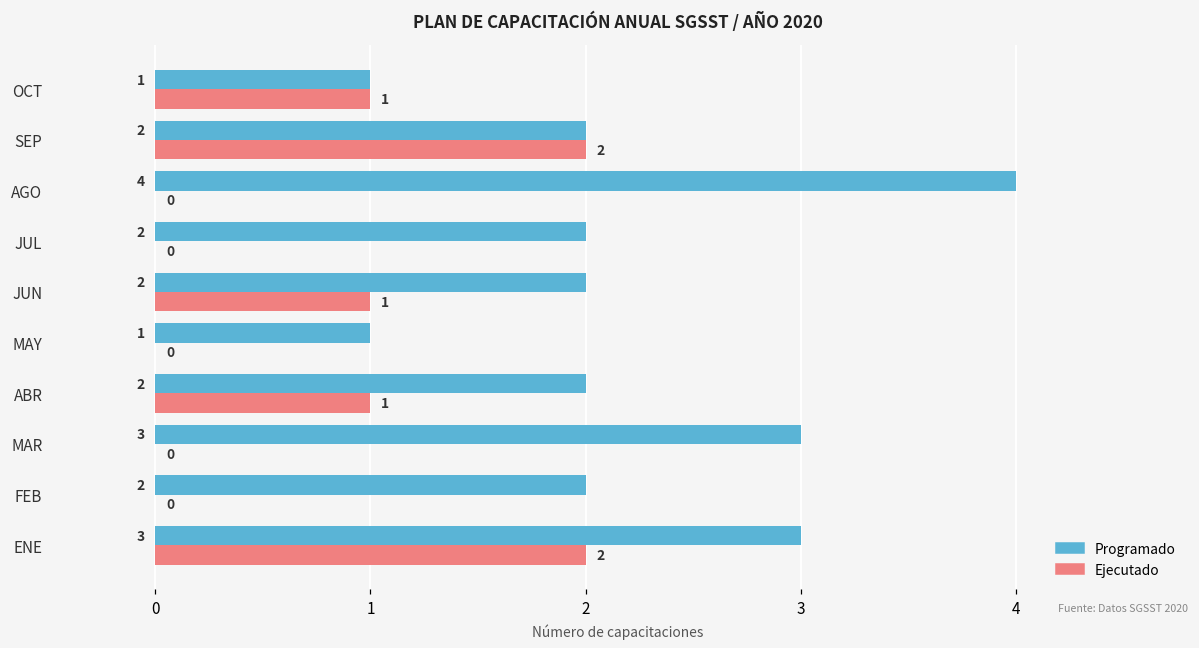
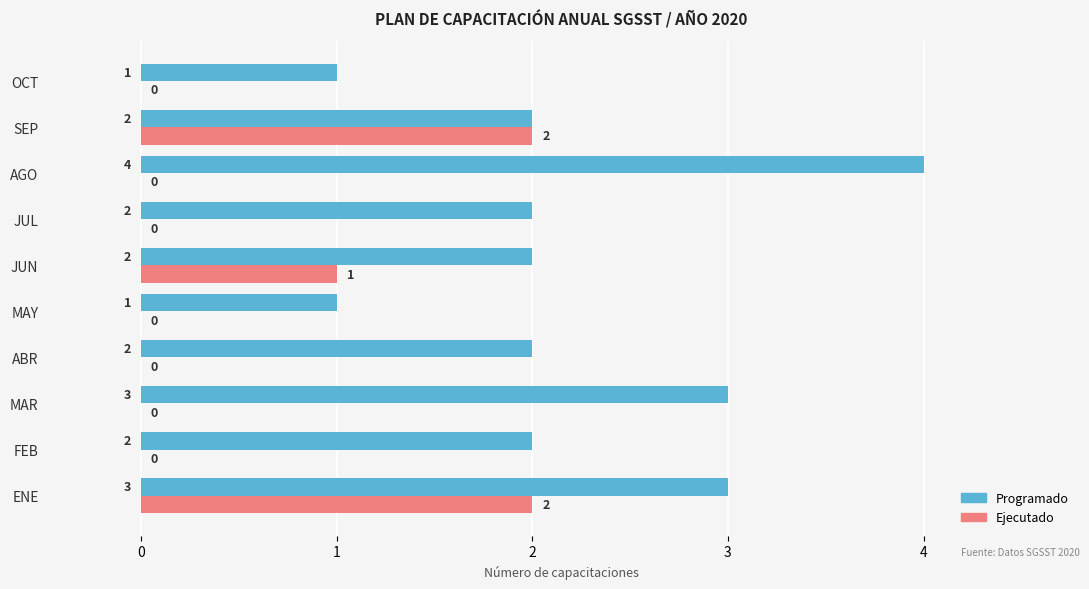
  {
    "Programado": {
      "OCT": 1.00,
      "AGO": 4.00,
      "JUL": 2.00,
      "JUN": 2.00,
      "ABR": 2.00,
      "MAR": 3.00,
      "FEB": 2.00,
      "ENE": 3.00
    },
    "Ejecutado": {
-     "OCT": 1,
+     "OCT": 0,
      "SEP": 2,
      "AGO": 0,
      "JUL": 0,
      "JUN": 1,
      "MAY": 0,
-     "ABR": 1,
+     "ABR": 0,
      "MAR": 0,
      "FEB": 0,
      "ENE": 2
    }
  }
